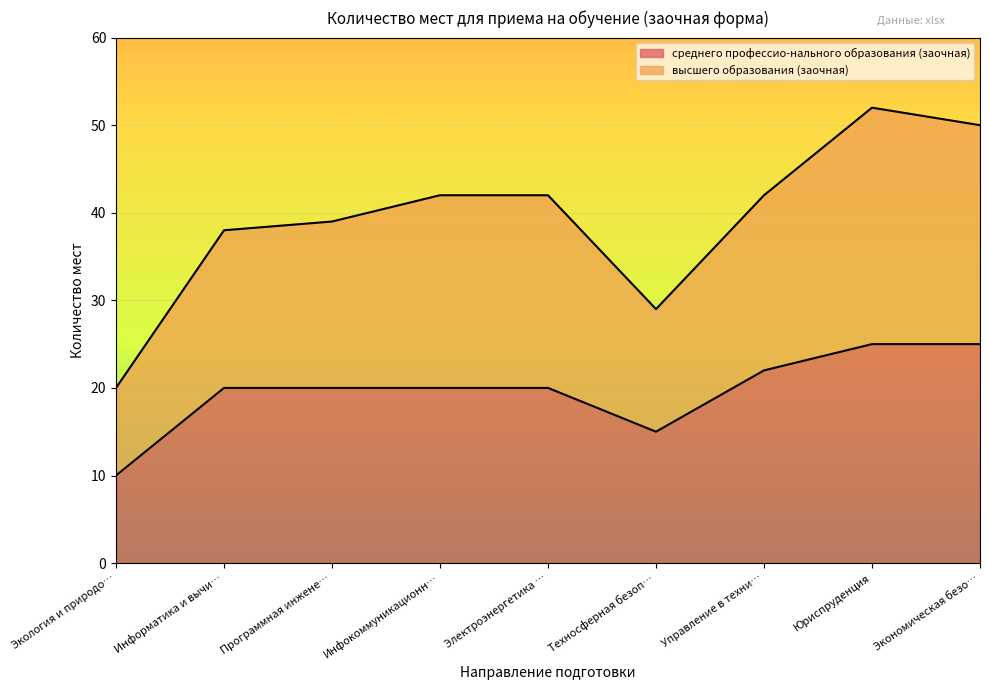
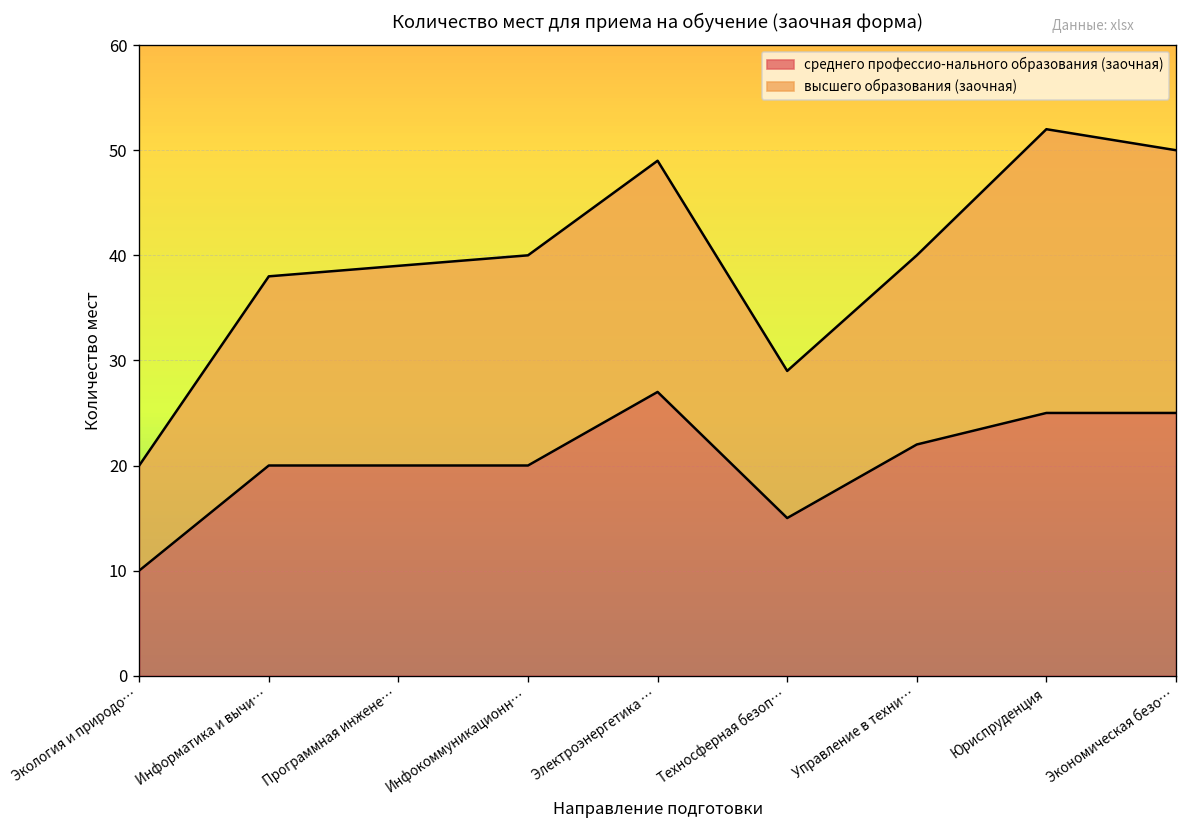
  {
    "среднего профессио-нального образования (заочная)": {
      "Экология и природо…": 10,
      "Информатика и вычи…": 20,
      "Программная инжене…": 20,
      "Инфокоммуникационн…": 20,
-     "Электроэнергетика …": 20,
+     "Электроэнергетика …": 27,
      "Техносферная безоп…": 15,
      "Управление в техни…": 22,
      "Юриспруденция": 25,
      "Экономическая безо…": 25
    },
    "высшего образования (заочная)": {
      "Экология и природо…": 10,
      "Информатика и вычи…": 18,
      "Программная инжене…": 19,
-     "Инфокоммуникационн…": 22,
+     "Инфокоммуникационн…": 20,
      "Электроэнергетика …": 22,
      "Техносферная безоп…": 14,
-     "Управление в техни…": 20,
+     "Управление в техни…": 18,
      "Юриспруденция": 27,
      "Экономическая безо…": 25
    }
  }
